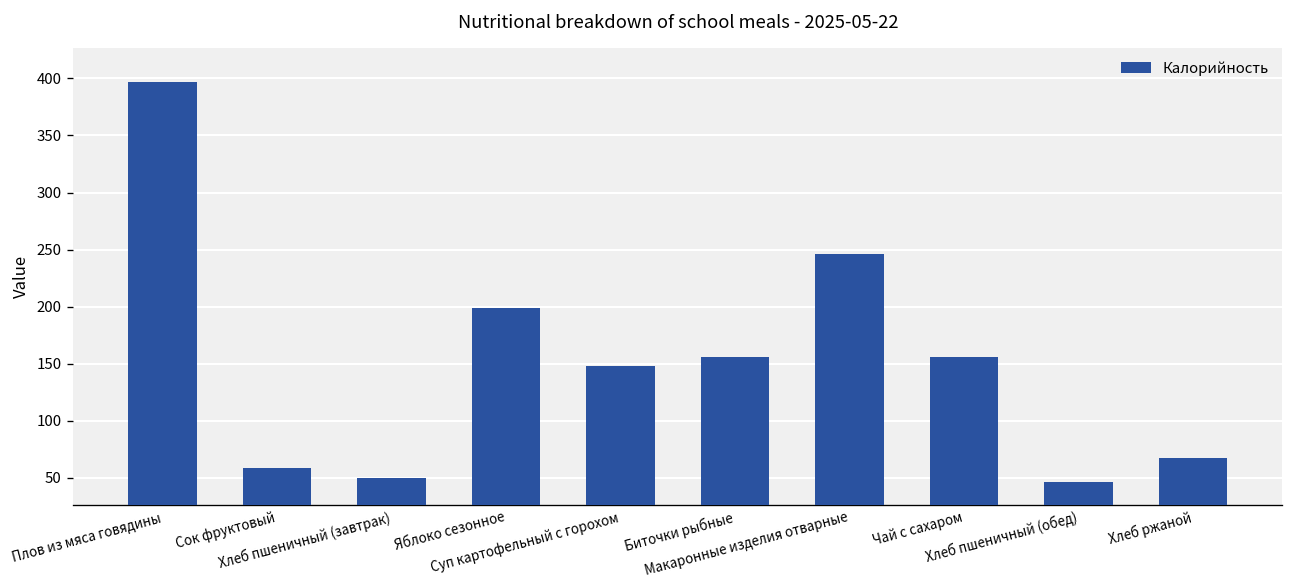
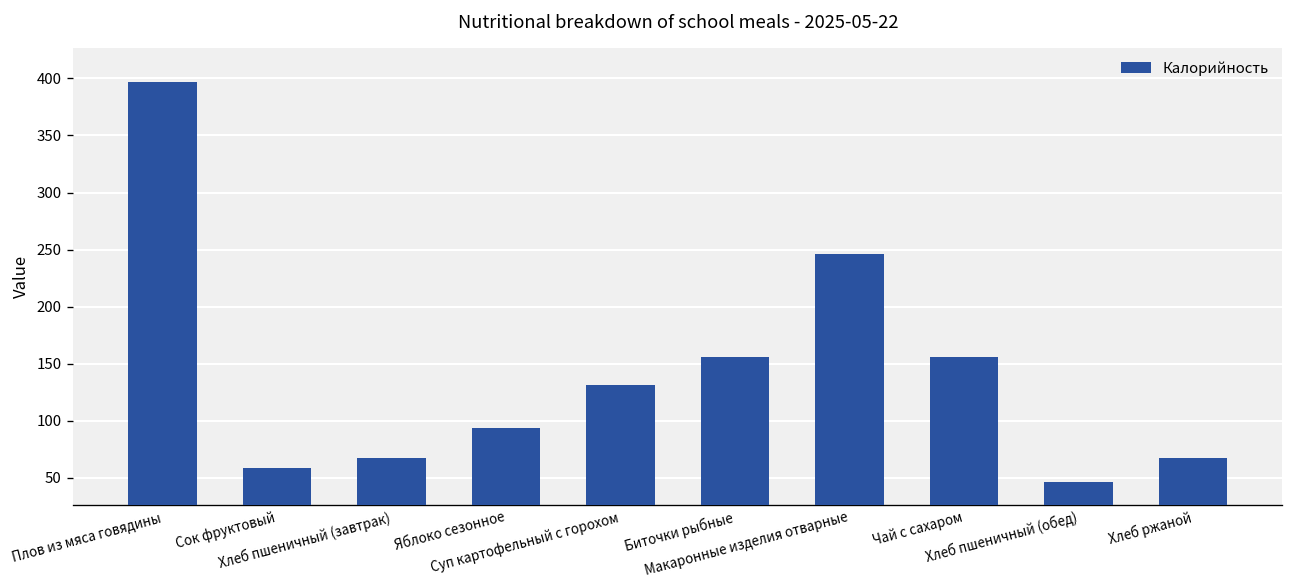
  {
    "Плов из мяса говядины": 400,
    "Сок фруктовый": 60,
-   "Хлеб пшеничный (завтрак)": 50,
-   "Яблоко сезонное": 200,
-   "Суп картофельный с горохом": 150,
+   "Хлеб пшеничный (завтрак)": 70,
+   "Яблоко сезонное": 90,
+   "Суп картофельный с горохом": 130,
    "Биточки рыбные": 160,
    "Макаронные изделия отварные": 250,
    "Чай с сахаром": 160,
    "Хлеб пшеничный (обед)": 50,
    "Хлеб ржаной": 70
  }
